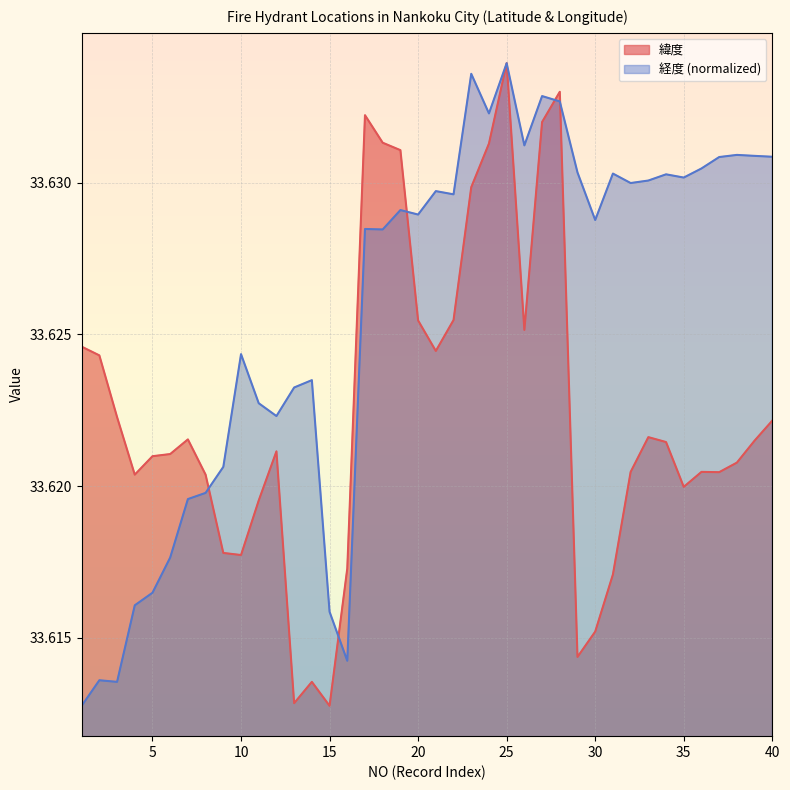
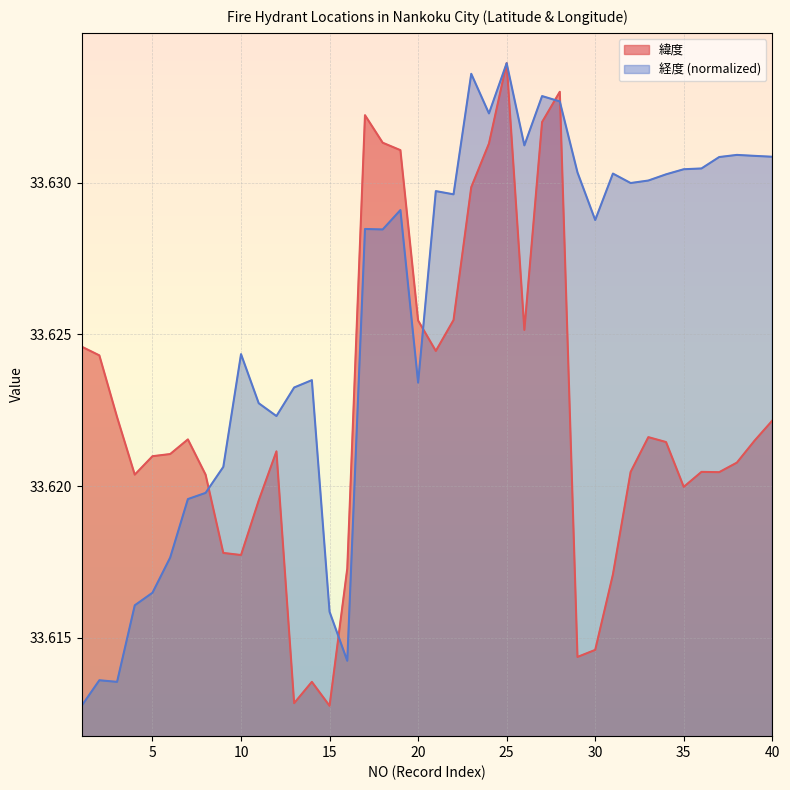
  {
    "緯度": {
      "5": 33.6210,
      "10": 33.6177,
      "15": 33.6128,
      "20": 33.6255,
-     "30": 33.6152,
+     "30": 33.6146,
      "35": 33.6200,
      "40": 33.6222
    },
    "経度 (normalized)": {
      "5": 33.6165,
      "10": 33.6243,
      "15": 33.6159,
-     "20": 33.6289,
+     "20": 33.6234,
      "30": 33.6288,
-     "35": 33.6302,
+     "35": 33.6304,
      "40": 33.6309
    }
  }
